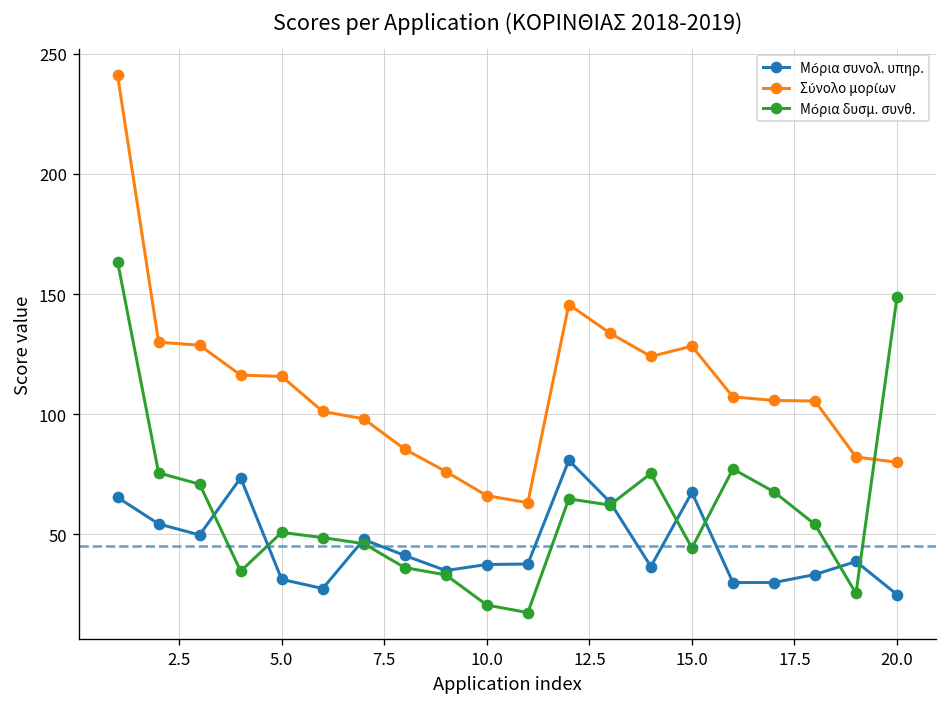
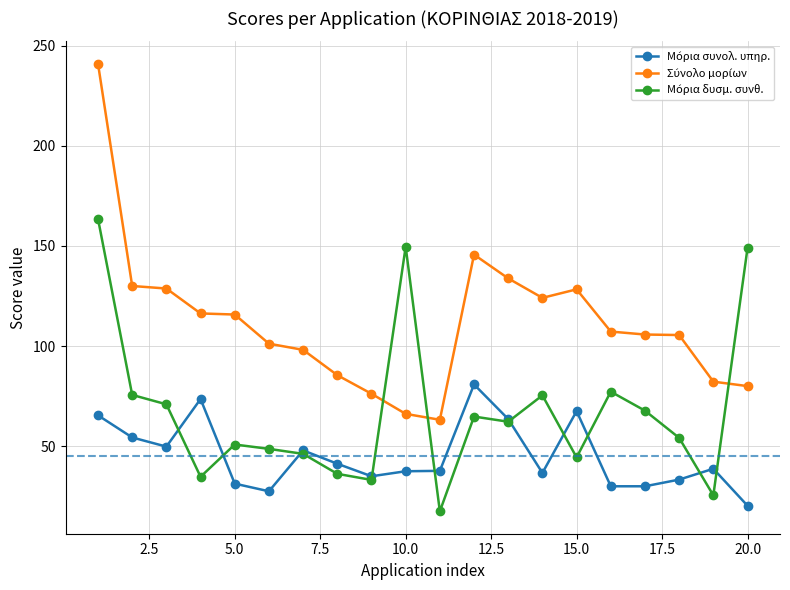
  {
    "Μόρια συνολ. υπηρ.": {
      "5.0": 31,
      "10.0": 38,
      "15.0": 68,
-     "20.0": 25
+     "20.0": 20
    },
    "Σύνολο μορίων": {
      "5.0": 116,
      "10.0": 66,
      "15.0": 128,
      "20.0": 80
    },
    "Μόρια δυσμ. συνθ.": {
      "5.0": 51,
-     "10.0": 21,
+     "10.0": 150,
      "15.0": 44,
      "20.0": 149
    }
  }
